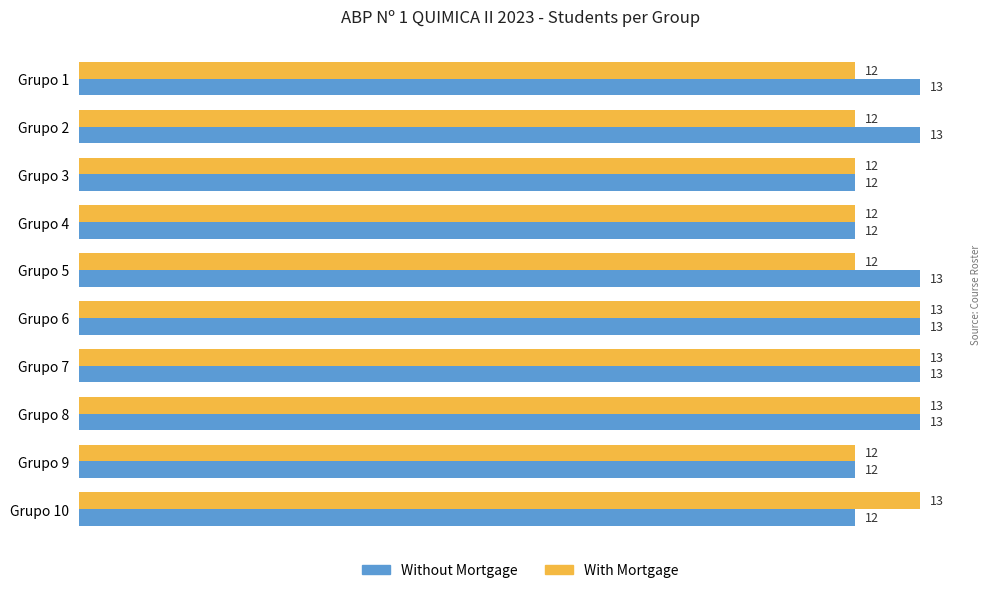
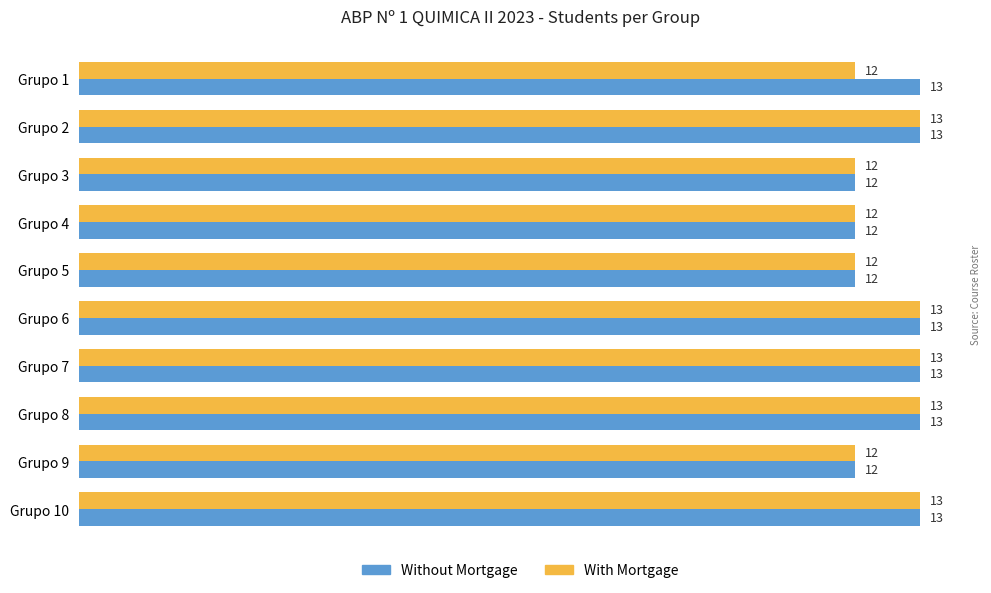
  {
    "Without Mortgage": {
      "Grupo 1": 13,
      "Grupo 2": 13,
      "Grupo 3": 12,
      "Grupo 4": 12,
-     "Grupo 5": 13,
+     "Grupo 5": 12,
      "Grupo 6": 13,
      "Grupo 7": 13,
      "Grupo 8": 13,
      "Grupo 9": 12,
-     "Grupo 10": 12
+     "Grupo 10": 13
    },
    "With Mortgage": {
      "Grupo 1": 12,
-     "Grupo 2": 12,
+     "Grupo 2": 13,
      "Grupo 3": 12,
      "Grupo 4": 12,
      "Grupo 5": 12,
      "Grupo 6": 13,
      "Grupo 7": 13,
      "Grupo 8": 13,
      "Grupo 9": 12,
      "Grupo 10": 13
    }
  }
